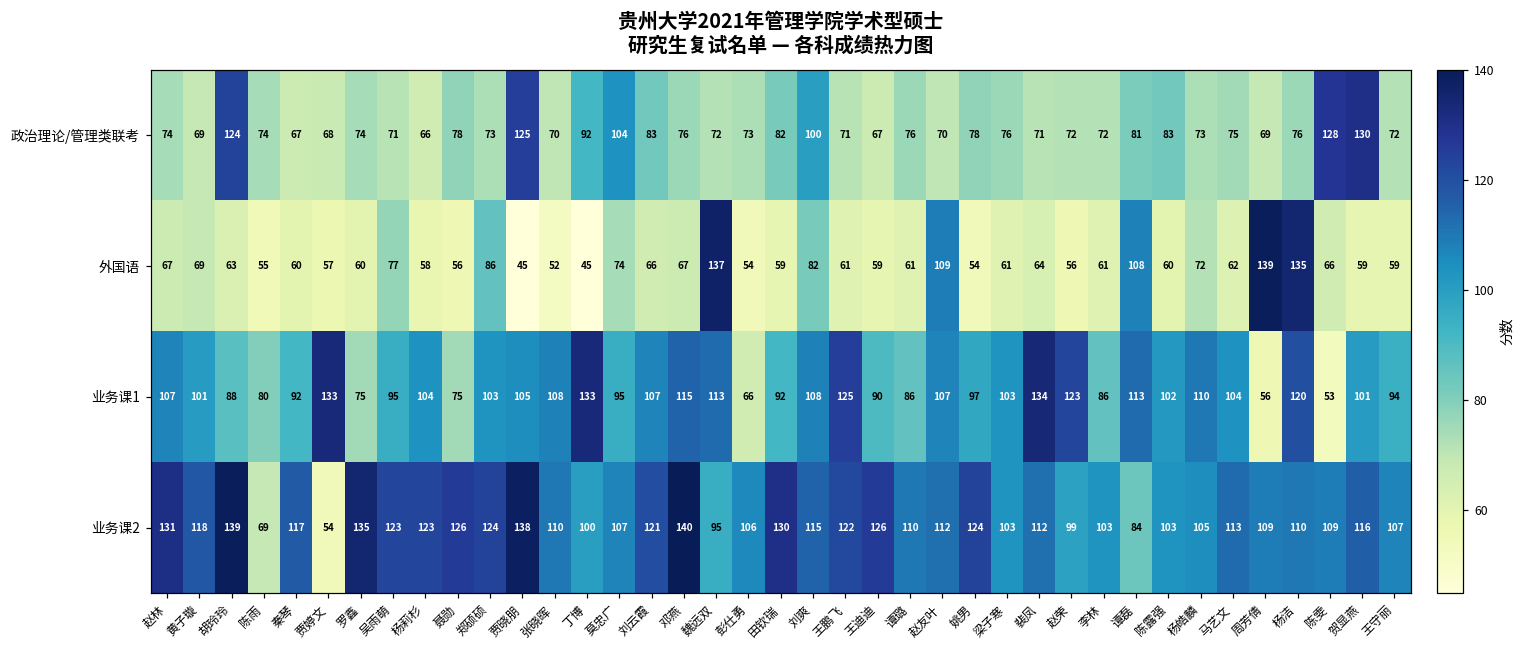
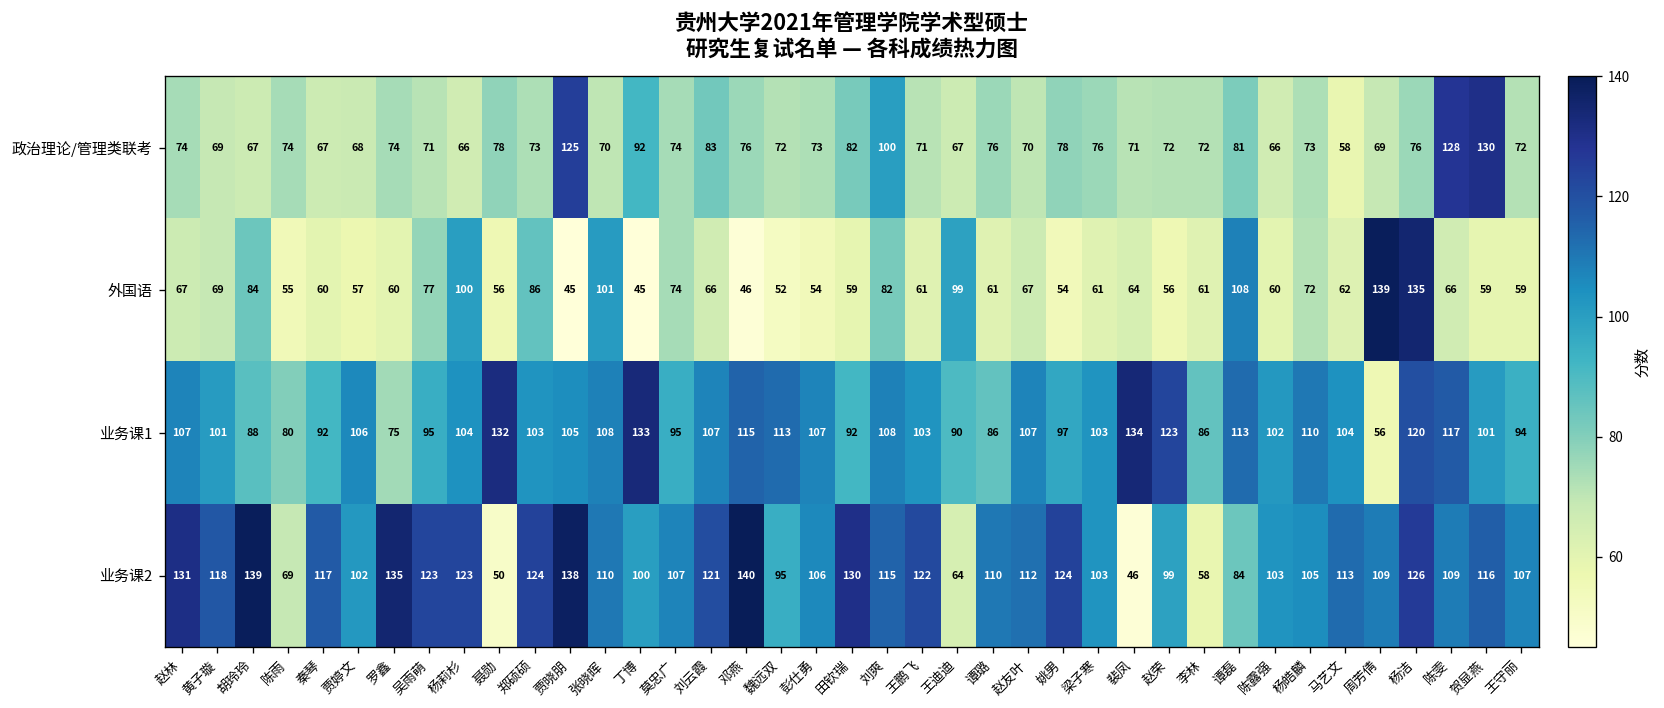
  {
    "政治理论/管理类联考": {
      "赵林": 74,
      "黄子璇": 69,
-     "胡玲玲": 124,
+     "胡玲玲": 67,
      "陈雨": 74,
      "秦琴": 67,
      "贾婷文": 68,
      "罗鑫": 74,
      "吴雨萌": 71,
      "杨莉杉": 66,
      "聂勋": 78,
      "郑硕硕": 73,
      "贾晓朋": 125,
      "张晓晖": 70,
      "丁博": 92,
-     "莫忠广": 104,
+     "莫忠广": 74,
      "刘云霞": 83,
      "邓燕": 76,
      "魏远双": 72,
      "彭仕勇": 73,
      "田钦瑞": 82,
      "刘爽": 100,
      "王鹏飞": 71,
      "王迪迪": 67,
      "谭璐": 76,
      "赵友叶": 70,
      "姚男": 78,
      "梁子寒": 76,
      "裴凤": 71,
      "赵荣": 72,
      "李林": 72,
      "谭磊": 81,
-     "陈露强": 83,
+     "陈露强": 66,
      "杨皓麟": 73,
-     "马艺文": 75,
+     "马艺文": 58,
      "周芳倩": 69,
      "杨洁": 76,
      "陈雯": 128,
      "贺显燕": 130,
      "王守丽": 72
    },
    "外国语": {
      "赵林": 67,
      "黄子璇": 69,
-     "胡玲玲": 63,
+     "胡玲玲": 84,
      "陈雨": 55,
      "秦琴": 60,
      "贾婷文": 57,
      "罗鑫": 60,
      "吴雨萌": 77,
-     "杨莉杉": 58,
+     "杨莉杉": 100,
      "聂勋": 56,
      "郑硕硕": 86,
      "贾晓朋": 45,
-     "张晓晖": 52,
+     "张晓晖": 101,
      "丁博": 45,
      "莫忠广": 74,
      "刘云霞": 66,
-     "邓燕": 67,
-     "魏远双": 137,
+     "邓燕": 46,
+     "魏远双": 52,
      "彭仕勇": 54,
      "田钦瑞": 59,
      "刘爽": 82,
      "王鹏飞": 61,
-     "王迪迪": 59,
+     "王迪迪": 99,
      "谭璐": 61,
-     "赵友叶": 109,
+     "赵友叶": 67,
      "姚男": 54,
      "梁子寒": 61,
      "裴凤": 64,
      "赵荣": 56,
      "李林": 61,
      "谭磊": 108,
      "陈露强": 60,
      "杨皓麟": 72,
      "马艺文": 62,
      "周芳倩": 139,
      "杨洁": 135,
      "陈雯": 66,
      "贺显燕": 59,
      "王守丽": 59
    },
    "业务课1": {
      "赵林": 107,
      "黄子璇": 101,
      "胡玲玲": 88,
      "陈雨": 80,
      "秦琴": 92,
-     "贾婷文": 133,
+     "贾婷文": 106,
      "罗鑫": 75,
      "吴雨萌": 95,
      "杨莉杉": 104,
-     "聂勋": 75,
+     "聂勋": 132,
      "郑硕硕": 103,
      "贾晓朋": 105,
      "张晓晖": 108,
      "丁博": 133,
      "莫忠广": 95,
      "刘云霞": 107,
      "邓燕": 115,
      "魏远双": 113,
-     "彭仕勇": 66,
+     "彭仕勇": 107,
      "田钦瑞": 92,
      "刘爽": 108,
-     "王鹏飞": 125,
+     "王鹏飞": 103,
      "王迪迪": 90,
      "谭璐": 86,
      "赵友叶": 107,
      "姚男": 97,
      "梁子寒": 103,
      "裴凤": 134,
      "赵荣": 123,
      "李林": 86,
      "谭磊": 113,
      "陈露强": 102,
      "杨皓麟": 110,
      "马艺文": 104,
      "周芳倩": 56,
      "杨洁": 120,
-     "陈雯": 53,
+     "陈雯": 117,
      "贺显燕": 101,
      "王守丽": 94
    },
    "业务课2": {
      "赵林": 131,
      "黄子璇": 118,
      "胡玲玲": 139,
      "陈雨": 69,
      "秦琴": 117,
-     "贾婷文": 54,
+     "贾婷文": 102,
      "罗鑫": 135,
      "吴雨萌": 123,
      "杨莉杉": 123,
-     "聂勋": 126,
+     "聂勋": 50,
      "郑硕硕": 124,
      "贾晓朋": 138,
      "张晓晖": 110,
      "丁博": 100,
      "莫忠广": 107,
      "刘云霞": 121,
      "邓燕": 140,
      "魏远双": 95,
      "彭仕勇": 106,
      "田钦瑞": 130,
      "刘爽": 115,
      "王鹏飞": 122,
-     "王迪迪": 126,
+     "王迪迪": 64,
      "谭璐": 110,
      "赵友叶": 112,
      "姚男": 124,
      "梁子寒": 103,
-     "裴凤": 112,
+     "裴凤": 46,
      "赵荣": 99,
-     "李林": 103,
+     "李林": 58,
      "谭磊": 84,
      "陈露强": 103,
      "杨皓麟": 105,
      "马艺文": 113,
      "周芳倩": 109,
-     "杨洁": 110,
+     "杨洁": 126,
      "陈雯": 109,
      "贺显燕": 116,
      "王守丽": 107
    }
  }
